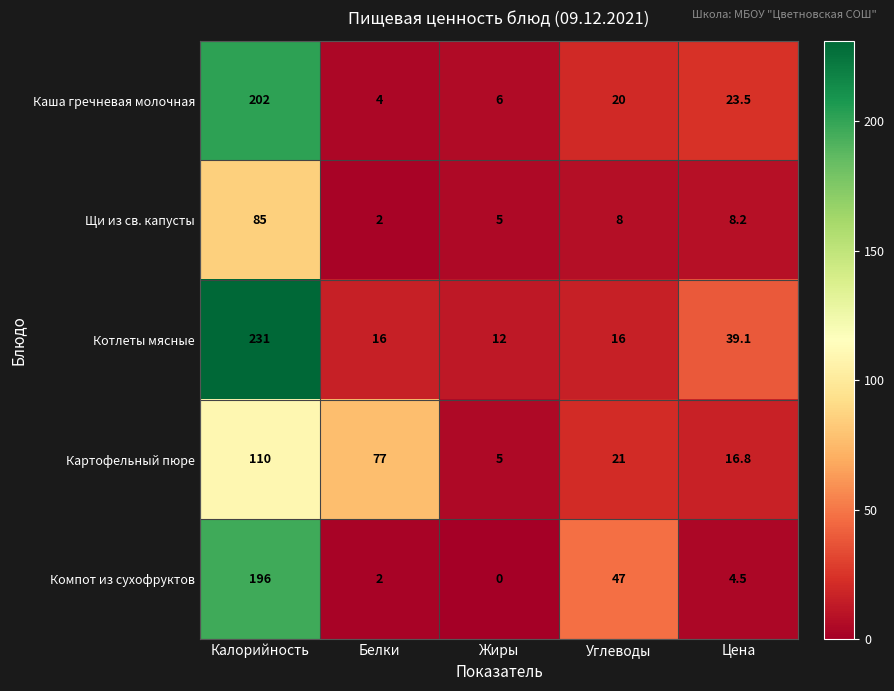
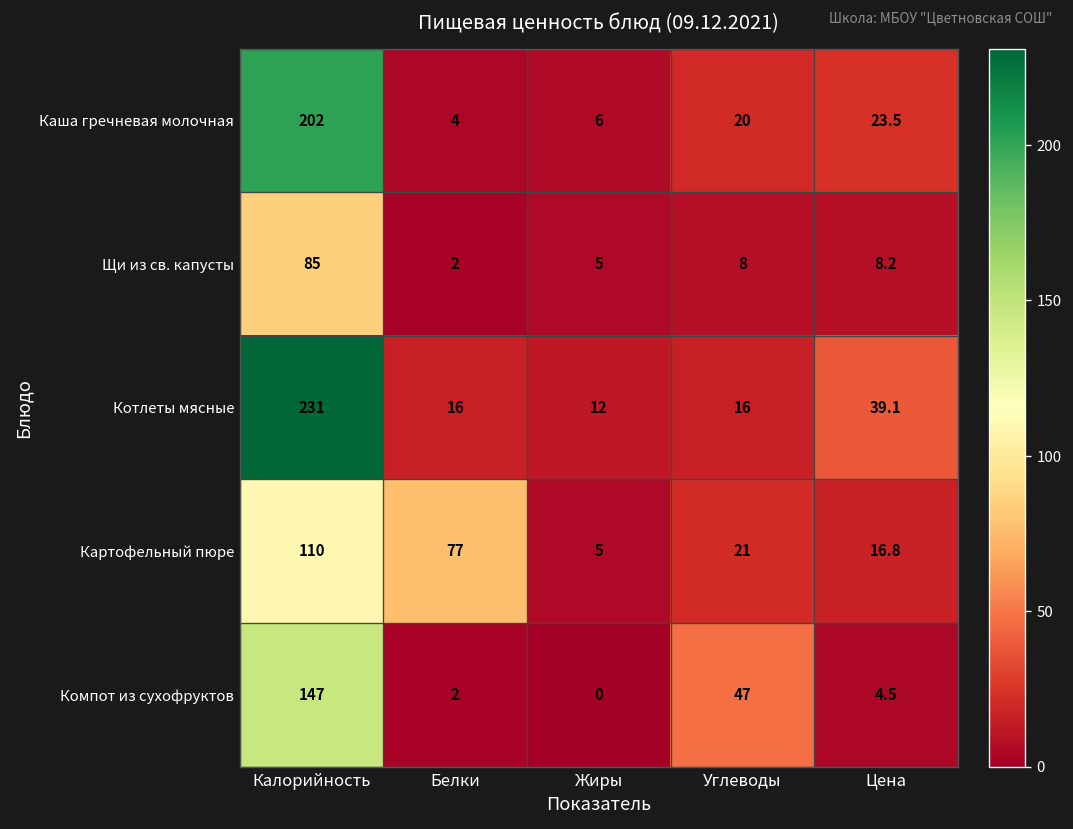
  {
    "Каша гречневая молочная": {
      "Калорийность": 202,
      "Белки": 4,
      "Жиры": 6,
      "Углеводы": 20,
      "Цена": 23.5
    },
    "Щи из св. капусты": {
      "Калорийность": 85,
      "Белки": 2,
      "Жиры": 5,
      "Углеводы": 8,
      "Цена": 8.2
    },
    "Котлеты мясные": {
      "Калорийность": 231,
      "Белки": 16,
      "Жиры": 12,
      "Углеводы": 16,
      "Цена": 39.1
    },
    "Картофельный пюре": {
      "Калорийность": 110,
      "Белки": 77,
      "Жиры": 5,
      "Углеводы": 21,
      "Цена": 16.8
    },
    "Компот из сухофруктов": {
-     "Калорийность": 196,
+     "Калорийность": 147,
      "Белки": 2,
      "Жиры": 0,
      "Углеводы": 47,
      "Цена": 4.5
    }
  }
